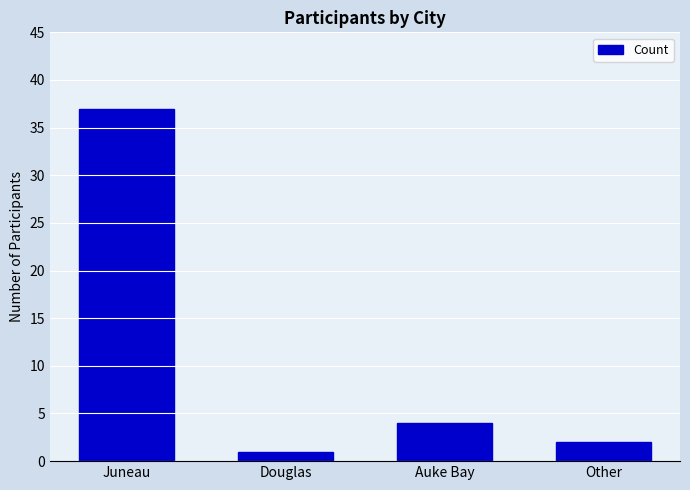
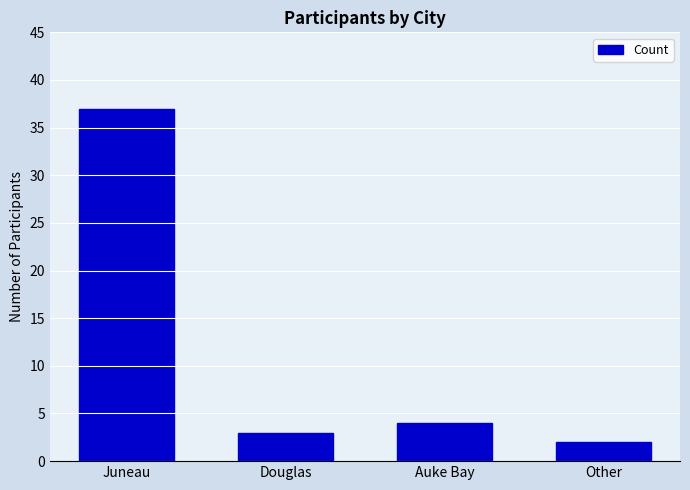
  {
    "Juneau": 37,
-   "Douglas": 1,
+   "Douglas": 3,
    "Auke Bay": 4,
    "Other": 2
  }
